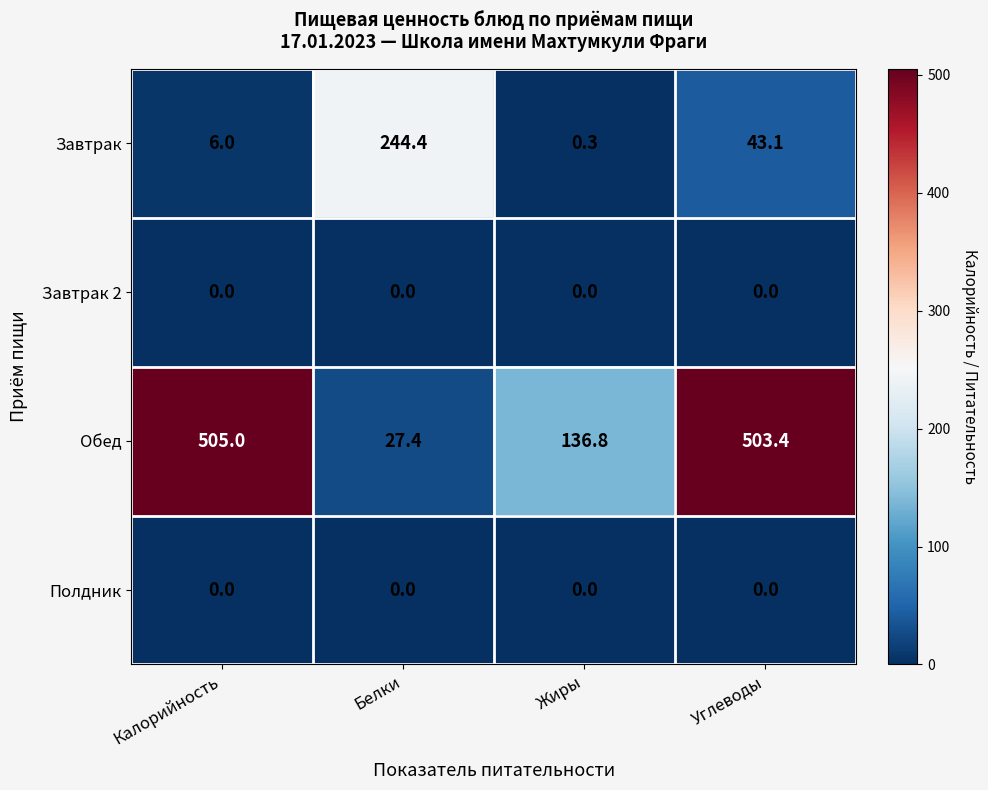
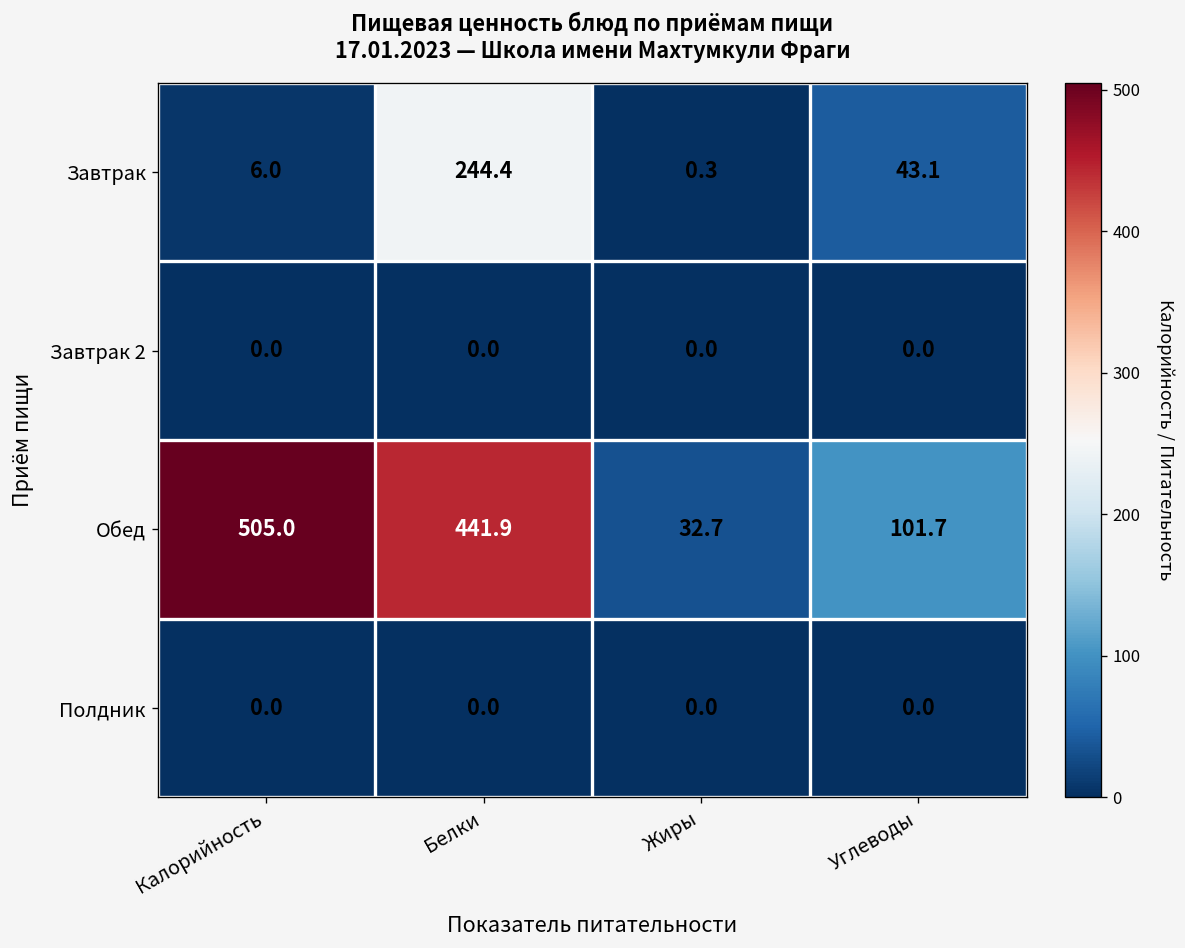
  {
    "Завтрак": {
      "Калорийность": 6.0,
      "Белки": 244.4,
      "Жиры": 0.3,
      "Углеводы": 43.1
    },
    "Завтрак 2": {
      "Калорийность": 0.0,
      "Белки": 0.0,
      "Жиры": 0.0,
      "Углеводы": 0.0
    },
    "Обед": {
      "Калорийность": 505.0,
-     "Белки": 27.4,
-     "Жиры": 136.8,
-     "Углеводы": 503.4
+     "Белки": 441.9,
+     "Жиры": 32.7,
+     "Углеводы": 101.7
    },
    "Полдник": {
      "Калорийность": 0.0,
      "Белки": 0.0,
      "Жиры": 0.0,
      "Углеводы": 0.0
    }
  }
